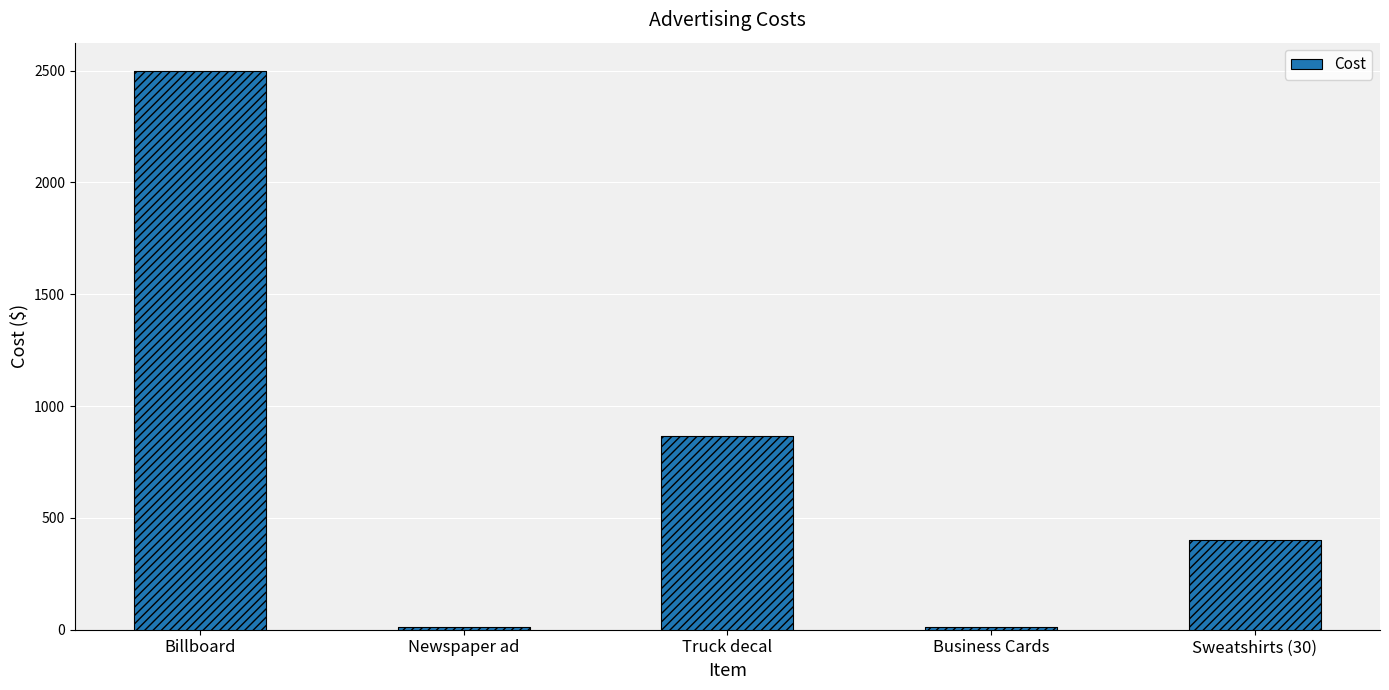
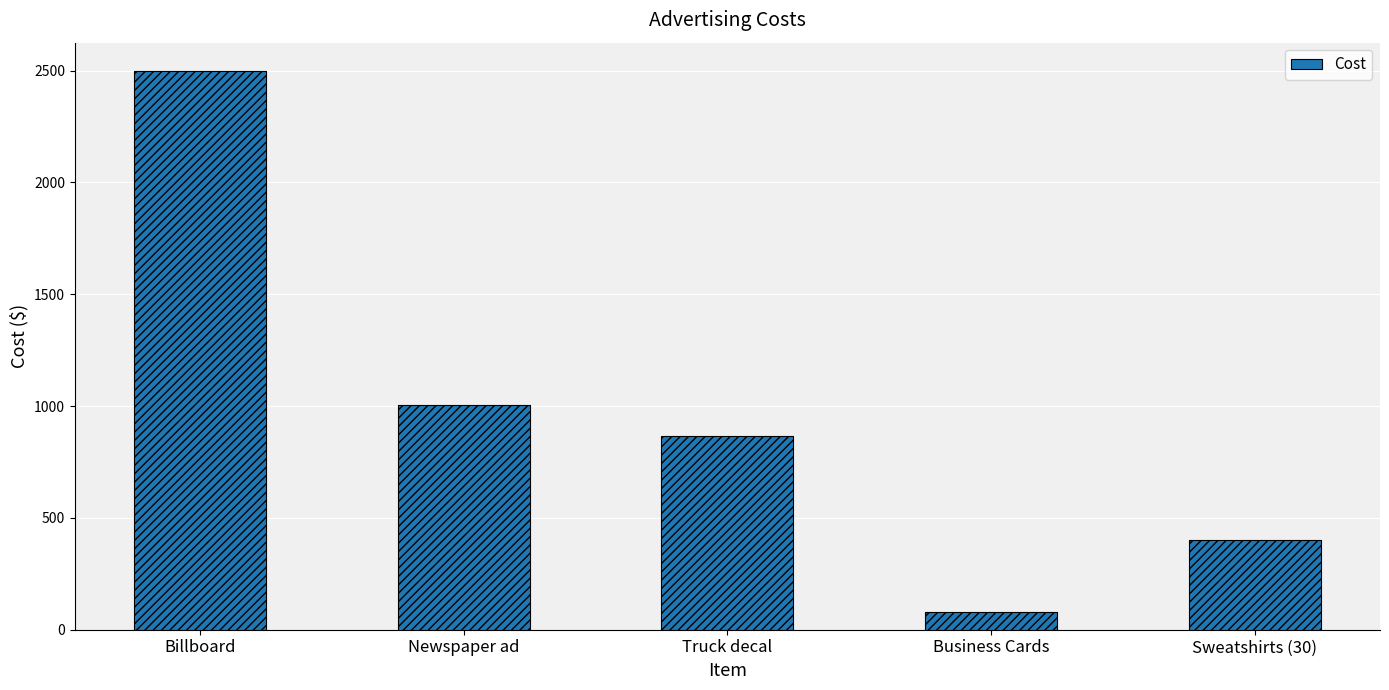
  {
    "Cost": {
      "Billboard": 2500,
-     "Newspaper ad": 10,
+     "Newspaper ad": 1010,
      "Truck decal": 870,
-     "Business Cards": 10,
+     "Business Cards": 80,
      "Sweatshirts (30)": 400
    }
  }
